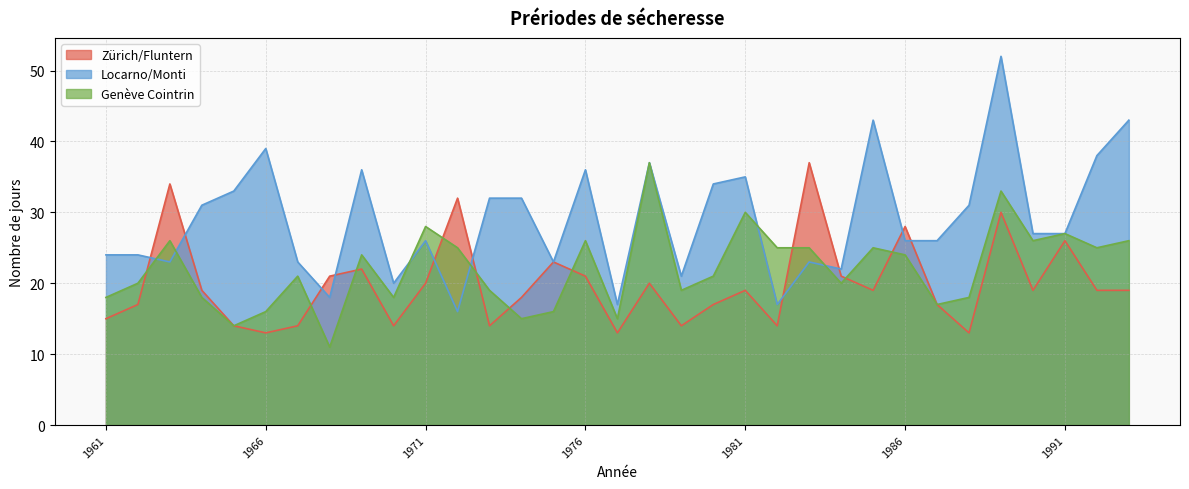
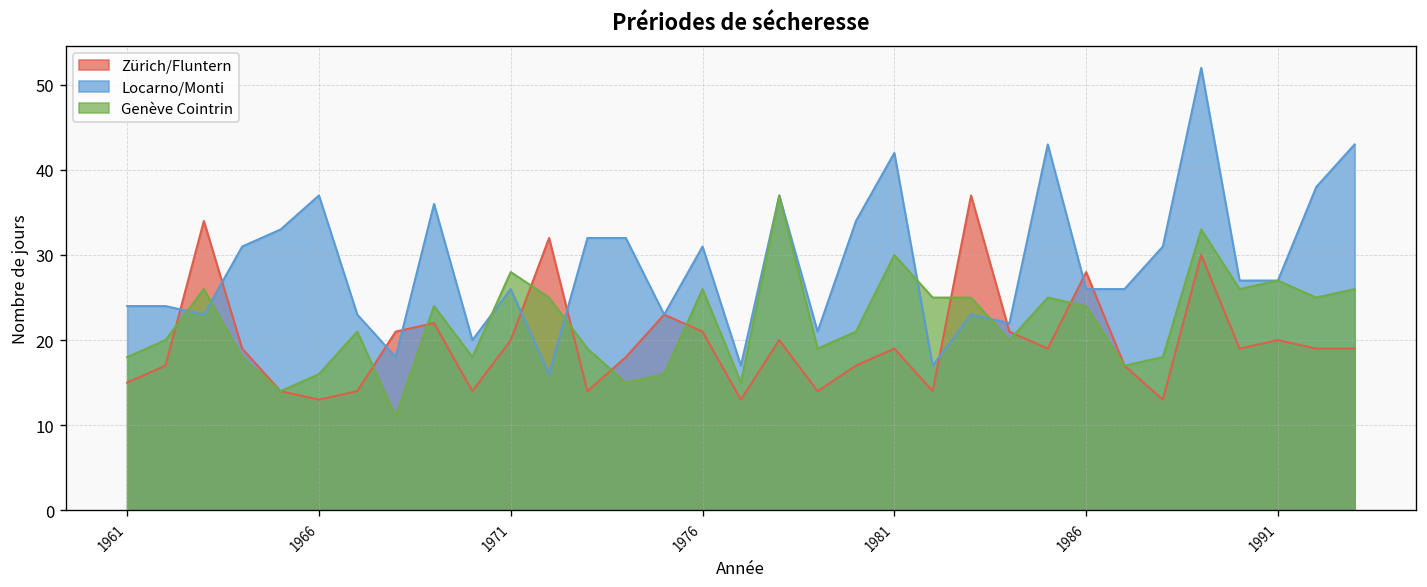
  {
    "Zürich/Fluntern": {
      "1961": 15,
      "1966": 13,
      "1971": 20,
      "1976": 21,
      "1981": 19,
      "1986": 28,
-     "1991": 26
+     "1991": 20
    },
    "Locarno/Monti": {
      "1961": 24,
-     "1966": 39,
+     "1966": 37,
      "1971": 26,
-     "1976": 36,
-     "1981": 35,
+     "1976": 31,
+     "1981": 42,
      "1986": 26
    },
    "Genève Cointrin": {
      "1961": 18,
      "1966": 16,
      "1971": 28,
      "1976": 26,
      "1981": 30,
      "1986": 24
    }
  }
